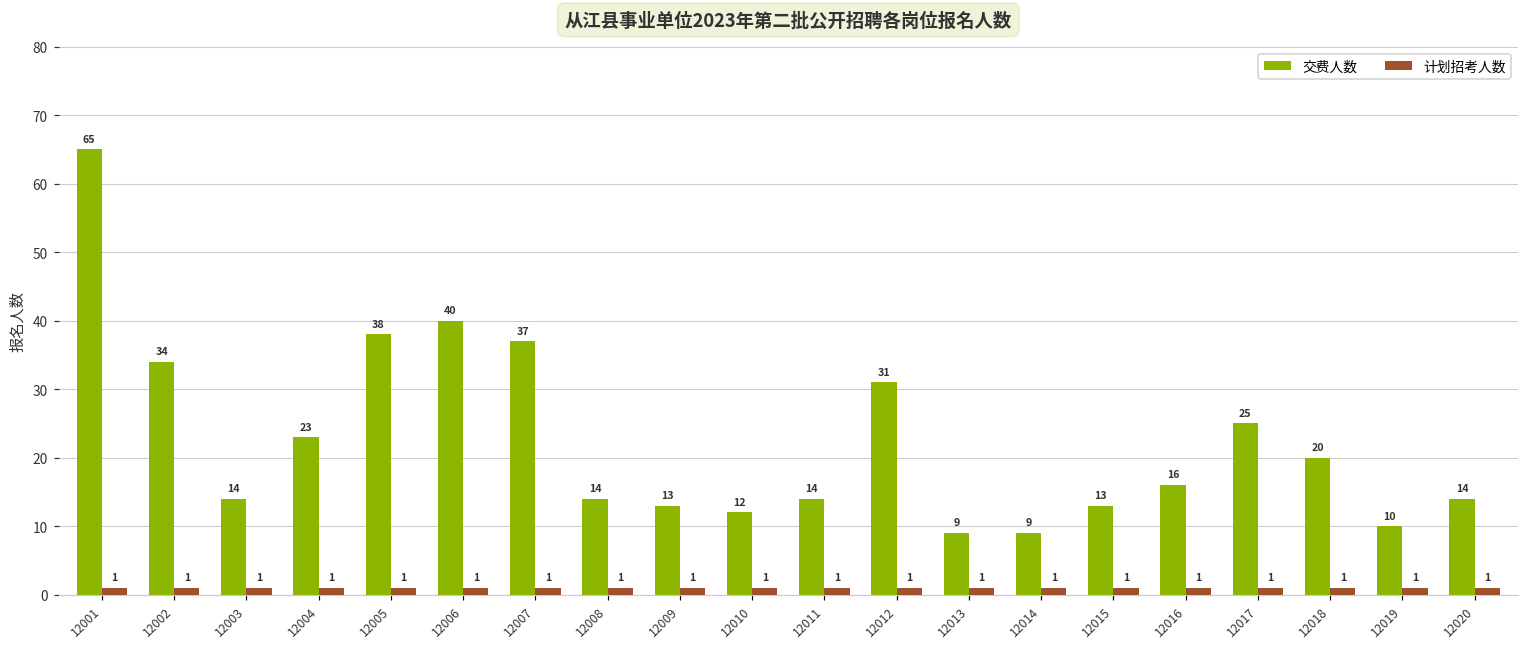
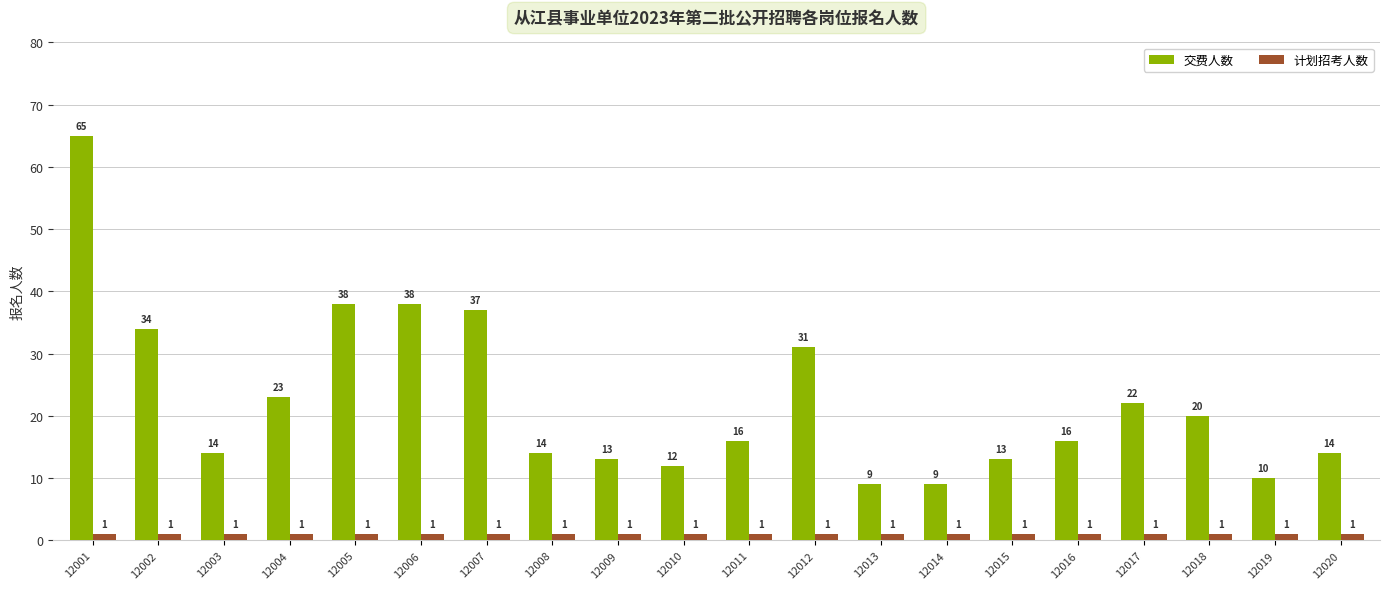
  {
    "交费人数": {
      "12001": 65,
      "12002": 34,
      "12003": 14,
      "12004": 23,
      "12005": 38,
-     "12006": 40,
+     "12006": 38,
      "12007": 37,
      "12008": 14,
      "12009": 13,
      "12010": 12,
-     "12011": 14,
+     "12011": 16,
      "12012": 31,
      "12013": 9,
      "12014": 9,
      "12015": 13,
      "12016": 16,
-     "12017": 25,
+     "12017": 22,
      "12018": 20,
      "12019": 10,
      "12020": 14
    },
    "计划招考人数": {
      "12001": 1,
      "12002": 1,
      "12003": 1,
      "12004": 1,
      "12005": 1,
      "12006": 1,
      "12007": 1,
      "12008": 1,
      "12009": 1,
      "12010": 1,
      "12011": 1,
      "12012": 1,
      "12013": 1,
      "12014": 1,
      "12015": 1,
      "12016": 1,
      "12017": 1,
      "12018": 1,
      "12019": 1,
      "12020": 1
    }
  }
